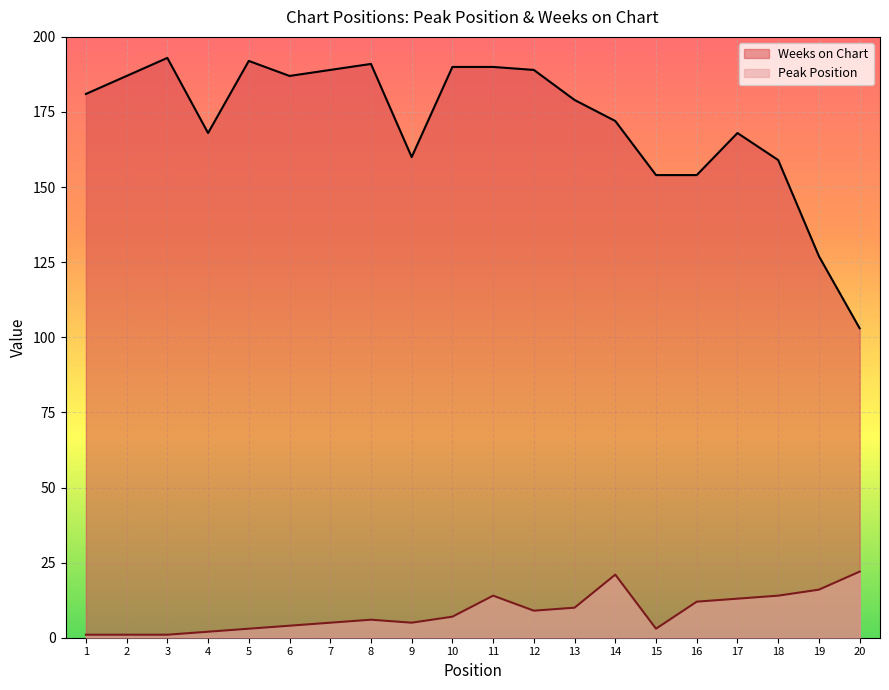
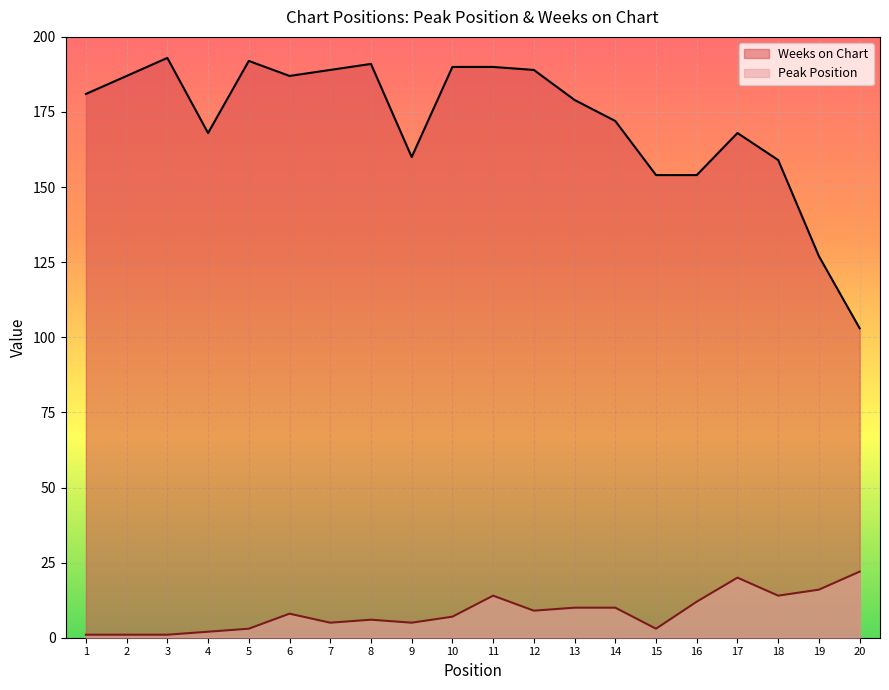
  {
    "Weeks on Chart": {
      "1": 181,
      "2": 187,
      "3": 193,
      "4": 168,
      "5": 192,
      "6": 187,
      "7": 189,
      "8": 191,
      "9": 160,
      "10": 190,
      "11": 190,
      "12": 189,
      "13": 179,
      "14": 172,
      "15": 154,
      "16": 154,
      "17": 168,
      "18": 159,
      "19": 127,
      "20": 103
    },
    "Peak Position": {
      "1": 1,
      "2": 1,
      "3": 1,
      "4": 2,
      "5": 3,
-     "6": 4,
+     "6": 8,
      "7": 5,
      "8": 6,
      "9": 5,
      "10": 7,
      "11": 14,
      "12": 9,
      "13": 10,
-     "14": 21,
+     "14": 10,
      "15": 3,
      "16": 12,
-     "17": 13,
+     "17": 20,
      "18": 14,
      "19": 16,
      "20": 22
    }
  }
